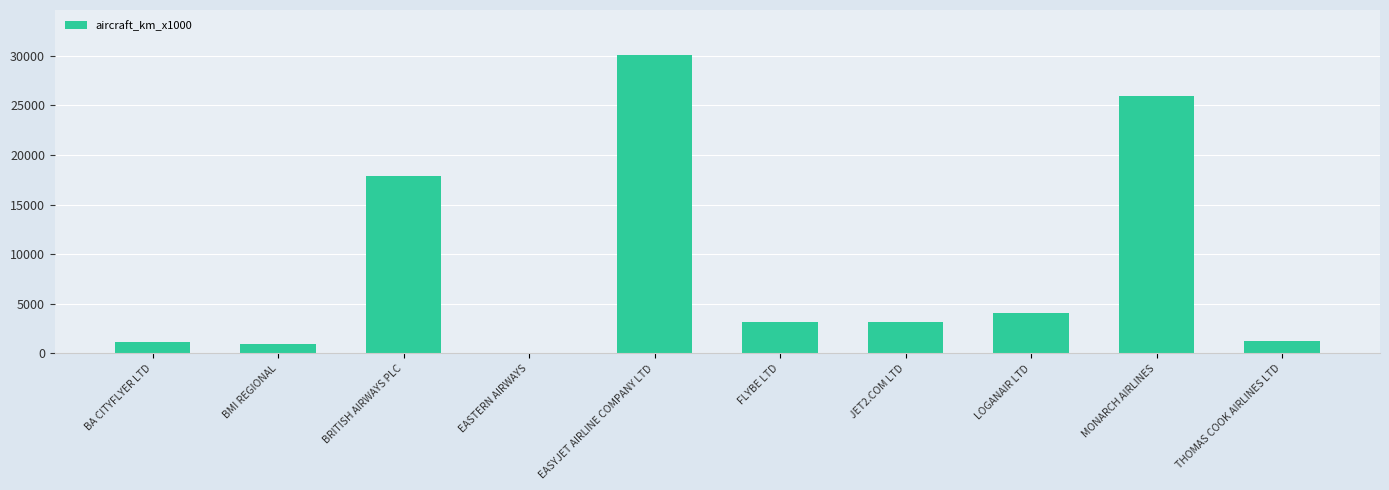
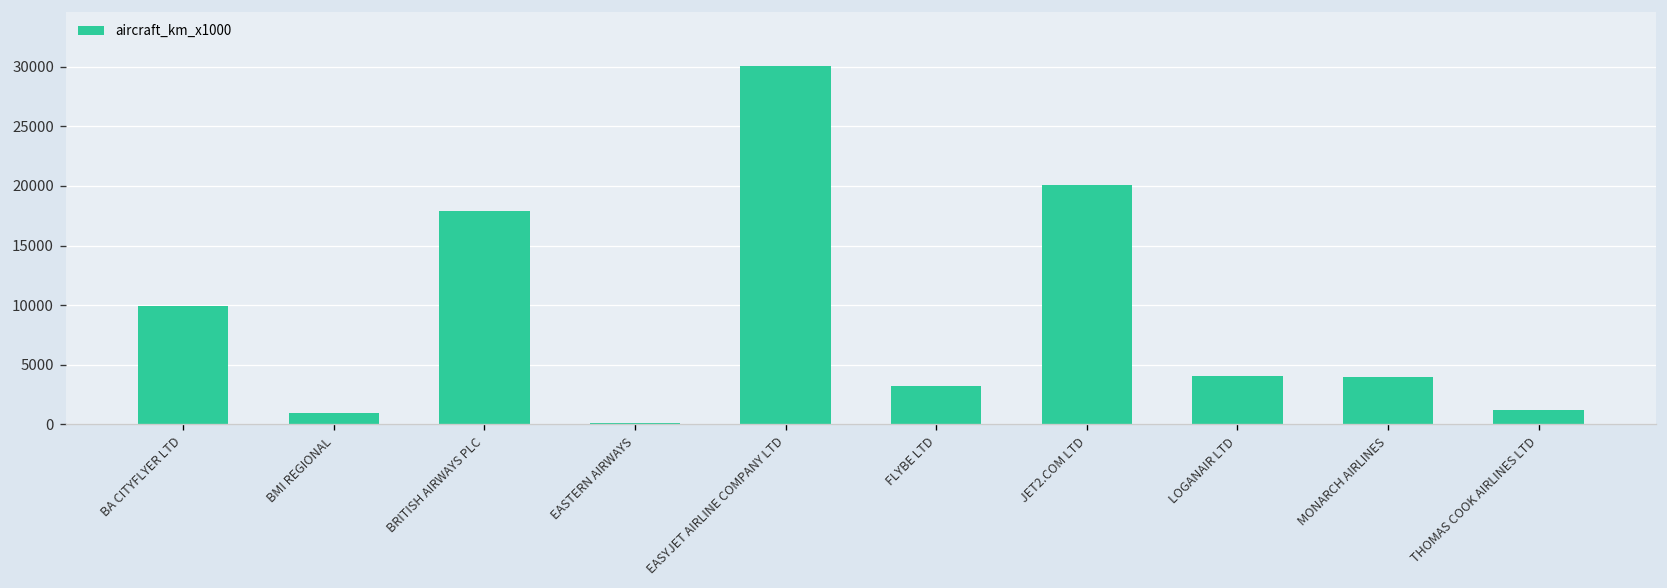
  {
-   "BA CITYFLYER LTD": 1000,
+   "BA CITYFLYER LTD": 10000,
    "BMI REGIONAL": 1000,
    "BRITISH AIRWAYS PLC": 18000,
    "EASYJET AIRLINE COMPANY LTD": 30000,
    "FLYBE LTD": 3000,
-   "JET2.COM LTD": 3000,
+   "JET2.COM LTD": 20000,
    "LOGANAIR LTD": 4000,
-   "MONARCH AIRLINES": 26000,
+   "MONARCH AIRLINES": 4000,
    "THOMAS COOK AIRLINES LTD": 1000
  }
